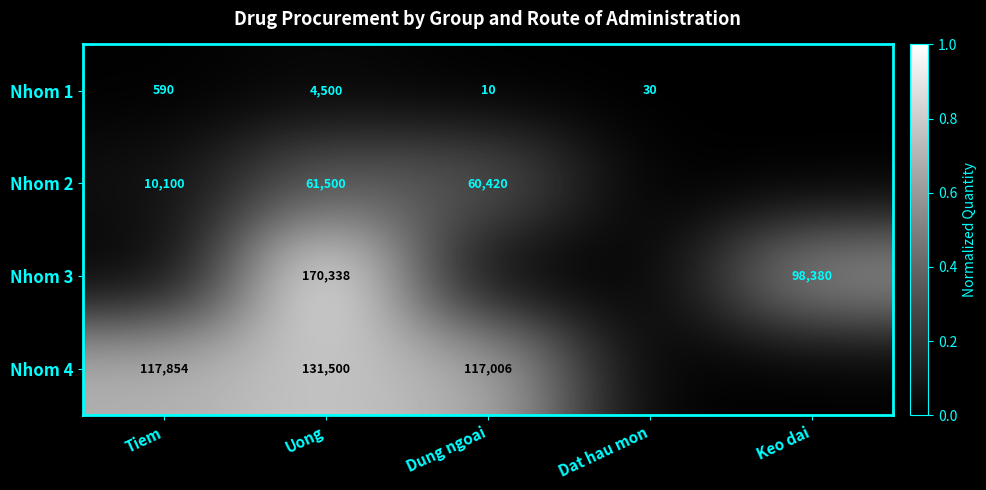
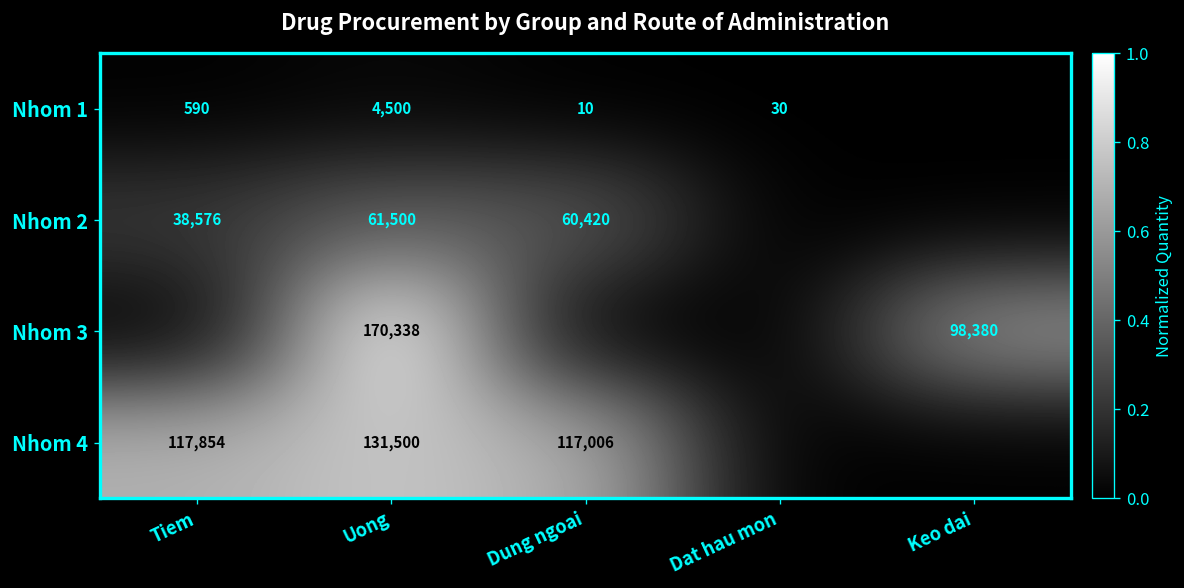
  {
    "Nhom 1": {
      "Tiem": "590",
      "Uong": "4,500",
      "Dung ngoai": "10",
      "Dat hau mon": "30"
    },
    "Nhom 2": {
-     "Tiem": "10,100",
+     "Tiem": "38,576",
      "Uong": "61,500",
      "Dung ngoai": "60,420"
    },
    "Nhom 3": {
      "Uong": "170,338",
      "Keo dai": "98,380"
    },
    "Nhom 4": {
      "Tiem": "117,854",
      "Uong": "131,500",
      "Dung ngoai": "117,006"
    }
  }
